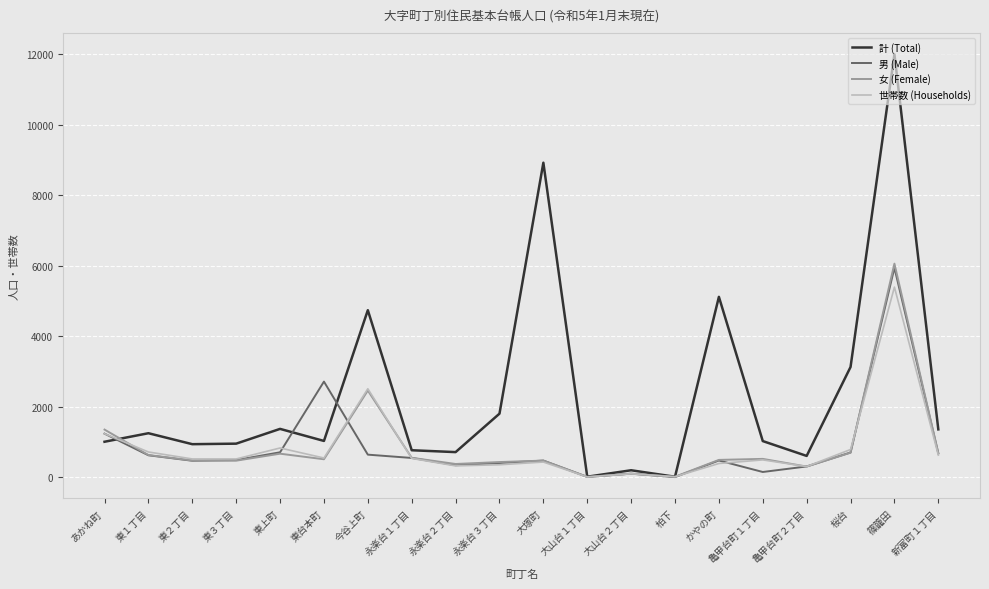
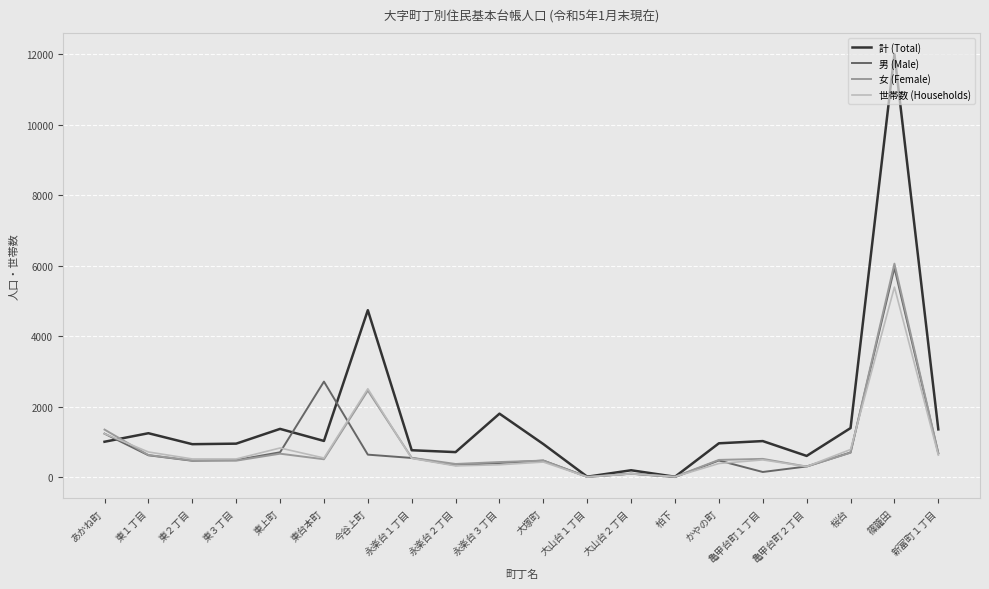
  {
    "計 (Total)": {
      "あかね町": 1000,
      "東１丁目": 1200,
      "東２丁目": 900,
      "東３丁目": 900,
      "東上町": 1400,
      "東台本町": 1000,
      "今谷上町": 4700,
      "永楽台１丁目": 800,
      "永楽台２丁目": 700,
      "永楽台３丁目": 1800,
-     "大塚町": 8900,
+     "大塚町": 900,
      "大山台２丁目": 200,
-     "かやの町": 5100,
+     "かやの町": 1000,
      "亀甲台町１丁目": 1000,
      "亀甲台町２丁目": 600,
-     "桜台": 3100,
+     "桜台": 1400,
      "新富町１丁目": 1400
    },
    "男 (Male)": {
      "東台本町": 2700,
      "今谷上町": 600,
      "亀甲台町１丁目": 100,
      "篠籠田": 5900
    }
  }
